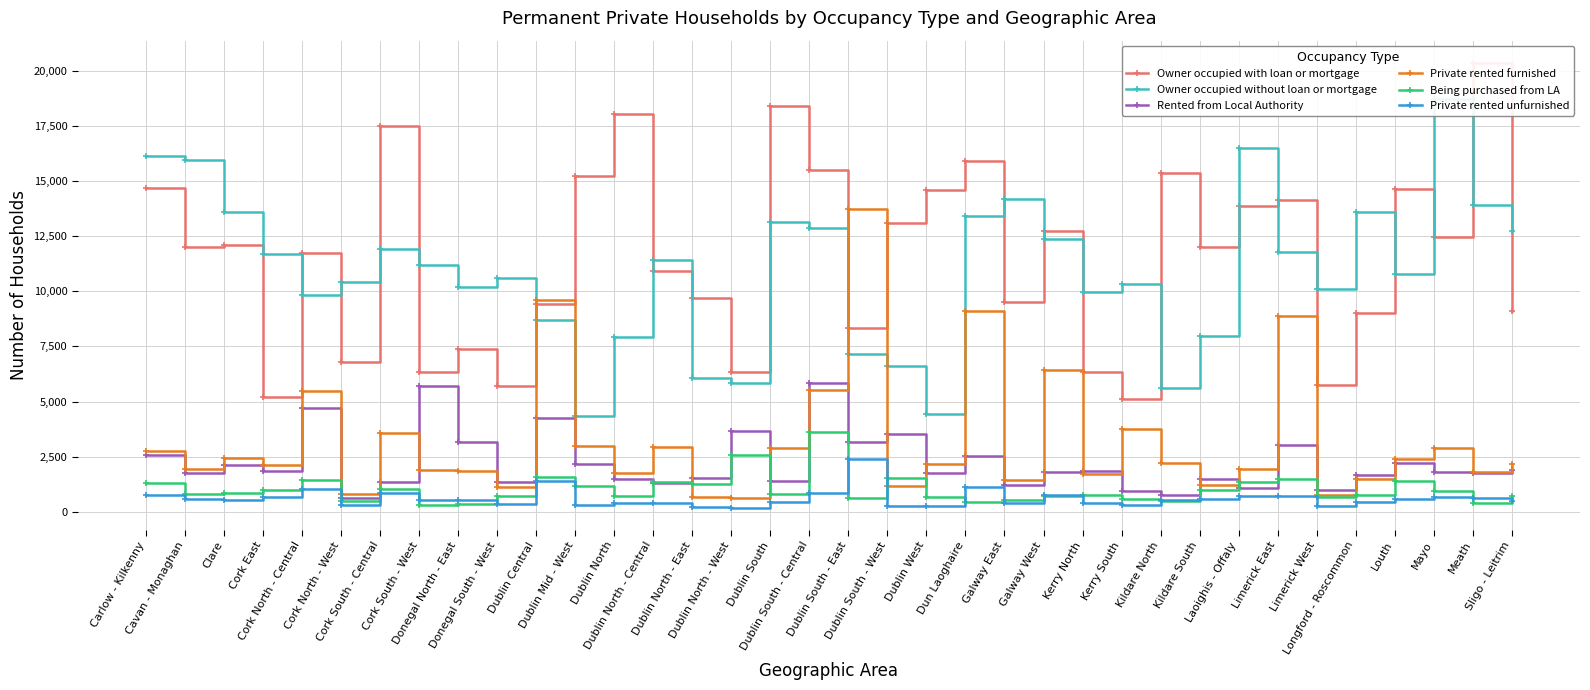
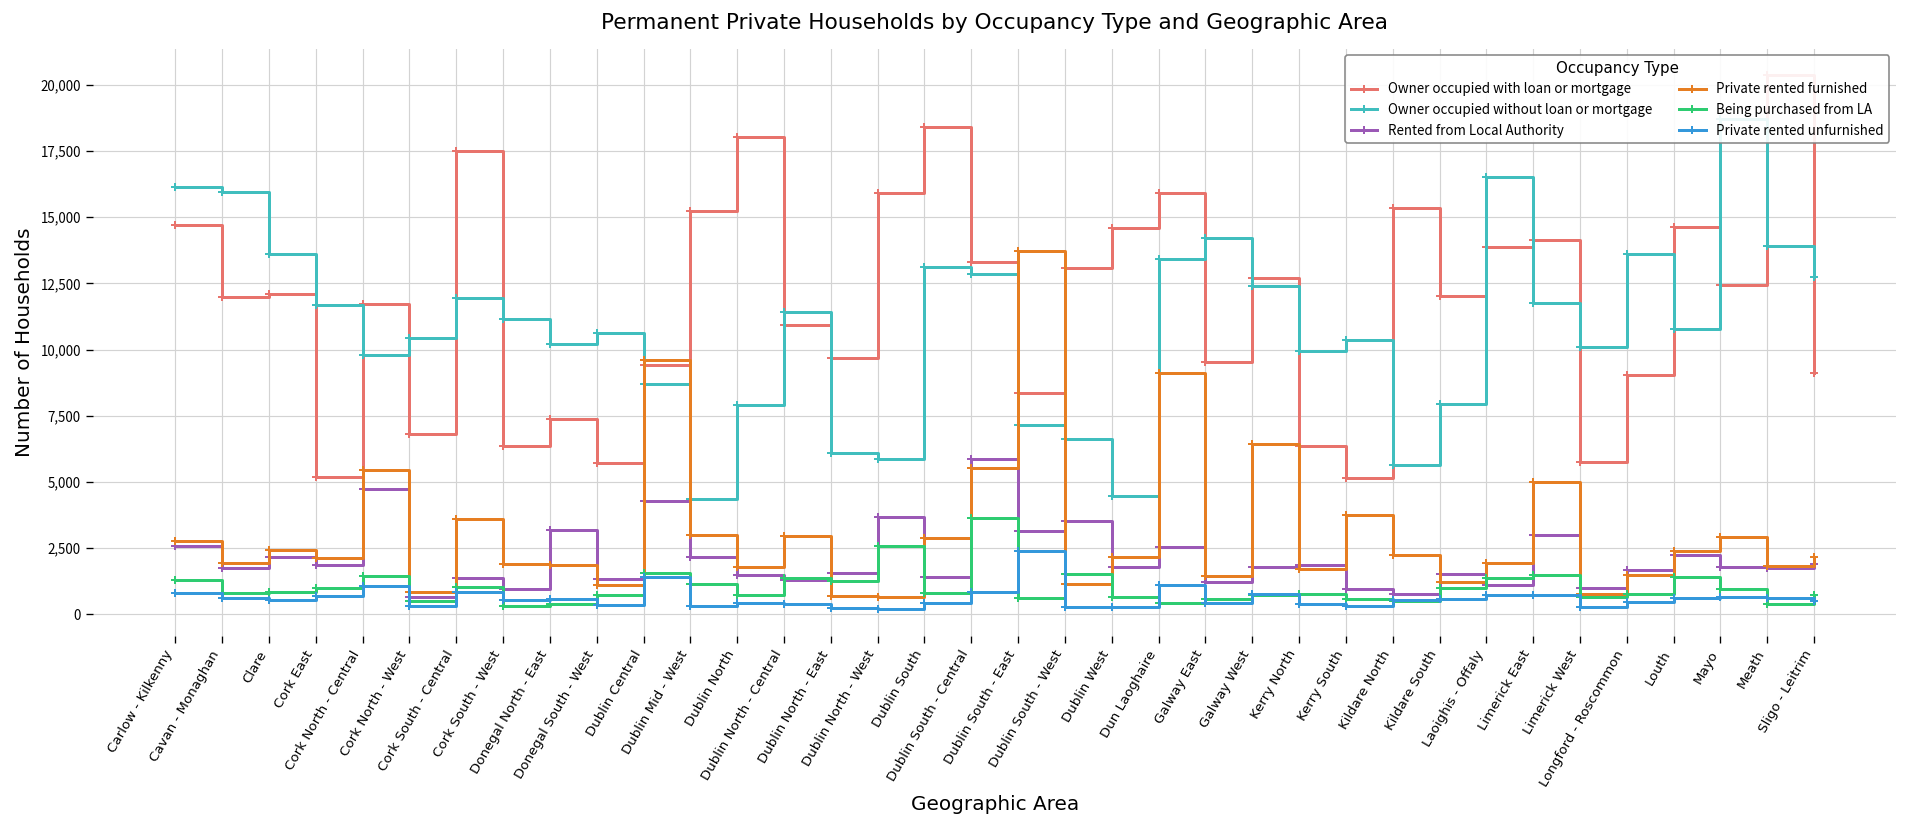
  {
    "Owner occupied with loan or mortgage": {
      "Carlow - Kilkenny": "14,700",
      "Cavan - Monaghan": "12,000",
      "Clare": "12,100",
      "Cork East": "5,200",
      "Cork North - Central": "11,700",
      "Cork North - West": "6,800",
      "Cork South - Central": "17,500",
      "Cork South - West": "6,300",
      "Donegal North - East": "7,400",
      "Donegal South - West": "5,700",
      "Dublin Central": "9,400",
      "Dublin Mid - West": "15,200",
      "Dublin North": "18,000",
      "Dublin North - Central": "10,900",
      "Dublin North - East": "9,700",
-     "Dublin North - West": "6,400",
+     "Dublin North - West": "15,900",
      "Dublin South": "18,400",
-     "Dublin South - Central": "15,500",
+     "Dublin South - Central": "13,300",
      "Dublin South - East": "8,400",
      "Dublin South - West": "13,100",
      "Dublin West": "14,600",
      "Dun Laoghaire": "15,900",
      "Galway East": "9,500",
      "Galway West": "12,700",
      "Kerry North": "6,400",
      "Kerry South": "5,100",
      "Kildare North": "15,300",
      "Kildare South": "12,000",
      "Laoighis - Offaly": "13,900",
      "Limerick East": "14,100",
      "Limerick West": "5,700",
      "Longford - Roscommon": "9,000",
      "Louth": "14,600",
      "Mayo": "12,400",
      "Sligo - Leitrim": "9,100"
    },
    "Rented from Local Authority": {
      "Carlow - Kilkenny": "2,600",
      "Cavan - Monaghan": "1,700",
      "Clare": "2,100",
      "Cork East": "1,900",
      "Cork North - Central": "4,700",
      "Cork North - West": "600",
      "Cork South - Central": "1,400",
-     "Cork South - West": "5,700",
+     "Cork South - West": "1,000",
      "Donegal North - East": "3,200",
      "Donegal South - West": "1,300",
      "Dublin Central": "4,300",
      "Dublin Mid - West": "2,200",
      "Dublin North": "1,500",
      "Dublin North - East": "1,600",
      "Dublin North - West": "3,700",
      "Dublin South": "1,400",
      "Dublin South - Central": "5,900",
      "Dublin South - East": "3,200",
      "Dublin South - West": "3,500",
      "Dublin West": "1,800",
      "Dun Laoghaire": "2,500",
      "Galway East": "1,200",
      "Galway West": "1,800",
      "Kerry North": "1,900",
      "Kerry South": "1,000",
      "Kildare North": "800",
      "Kildare South": "1,500",
      "Laoighis - Offaly": "1,100",
      "Limerick East": "3,000",
      "Limerick West": "1,000",
      "Longford - Roscommon": "1,700",
      "Louth": "2,200",
      "Mayo": "1,800",
      "Sligo - Leitrim": "1,900"
    },
    "Private rented furnished": {
      "Carlow - Kilkenny": "2,800",
      "Cavan - Monaghan": "1,900",
      "Clare": "2,400",
      "Cork East": "2,100",
      "Cork North - Central": "5,500",
      "Cork North - West": "800",
      "Cork South - Central": "3,600",
      "Cork South - West": "1,900",
      "Donegal North - East": "1,900",
      "Donegal South - West": "1,100",
      "Dublin Central": "9,600",
      "Dublin Mid - West": "3,000",
      "Dublin North": "1,800",
      "Dublin North - Central": "3,000",
      "Dublin North - East": "700",
      "Dublin North - West": "600",
      "Dublin South": "2,900",
      "Dublin South - Central": "5,500",
      "Dublin South - East": "13,700",
      "Dublin South - West": "1,200",
      "Dublin West": "2,200",
      "Dun Laoghaire": "9,100",
      "Galway East": "1,500",
      "Galway West": "6,400",
      "Kerry North": "1,700",
      "Kerry South": "3,700",
      "Kildare North": "2,200",
      "Kildare South": "1,200",
      "Laoighis - Offaly": "1,900",
-     "Limerick East": "8,900",
+     "Limerick East": "5,000",
      "Limerick West": "800",
      "Longford - Roscommon": "1,500",
      "Louth": "2,400",
      "Mayo": "2,900",
      "Sligo - Leitrim": "2,200"
    },
    "Being purchased from LA": {
      "Carlow - Kilkenny": "1,300",
      "Cavan - Monaghan": "800",
      "Clare": "900",
      "Cork East": "1,000",
      "Cork North - Central": "1,400",
      "Cork North - West": "500",
      "Cork South - Central": "1,000",
      "Cork South - West": "300",
      "Donegal North - East": "400",
      "Donegal South - West": "700",
      "Dublin Central": "1,600",
      "Dublin Mid - West": "1,200",
      "Dublin North": "700",
      "Dublin North - East": "1,300",
      "Dublin North - West": "2,600",
      "Dublin South": "800",
      "Dublin South - Central": "3,600",
      "Dublin South - East": "600",
      "Dublin South - West": "1,500",
      "Dublin West": "700",
      "Dun Laoghaire": "400",
      "Galway East": "600",
      "Kerry North": "800",
      "Kerry South": "600",
      "Kildare South": "1,000",
      "Laoighis - Offaly": "1,400",
      "Limerick East": "1,500",
      "Limerick West": "700",
      "Longford - Roscommon": "800",
      "Louth": "1,400",
      "Mayo": "1,000",
      "Meath": "400",
      "Sligo - Leitrim": "700"
    }
  }
